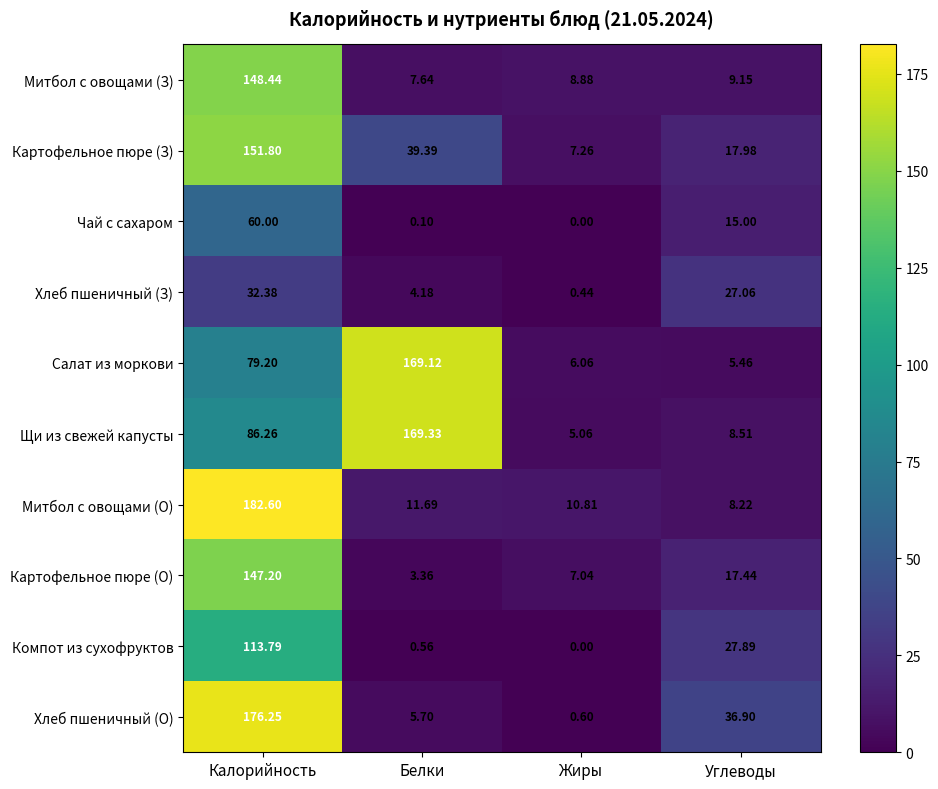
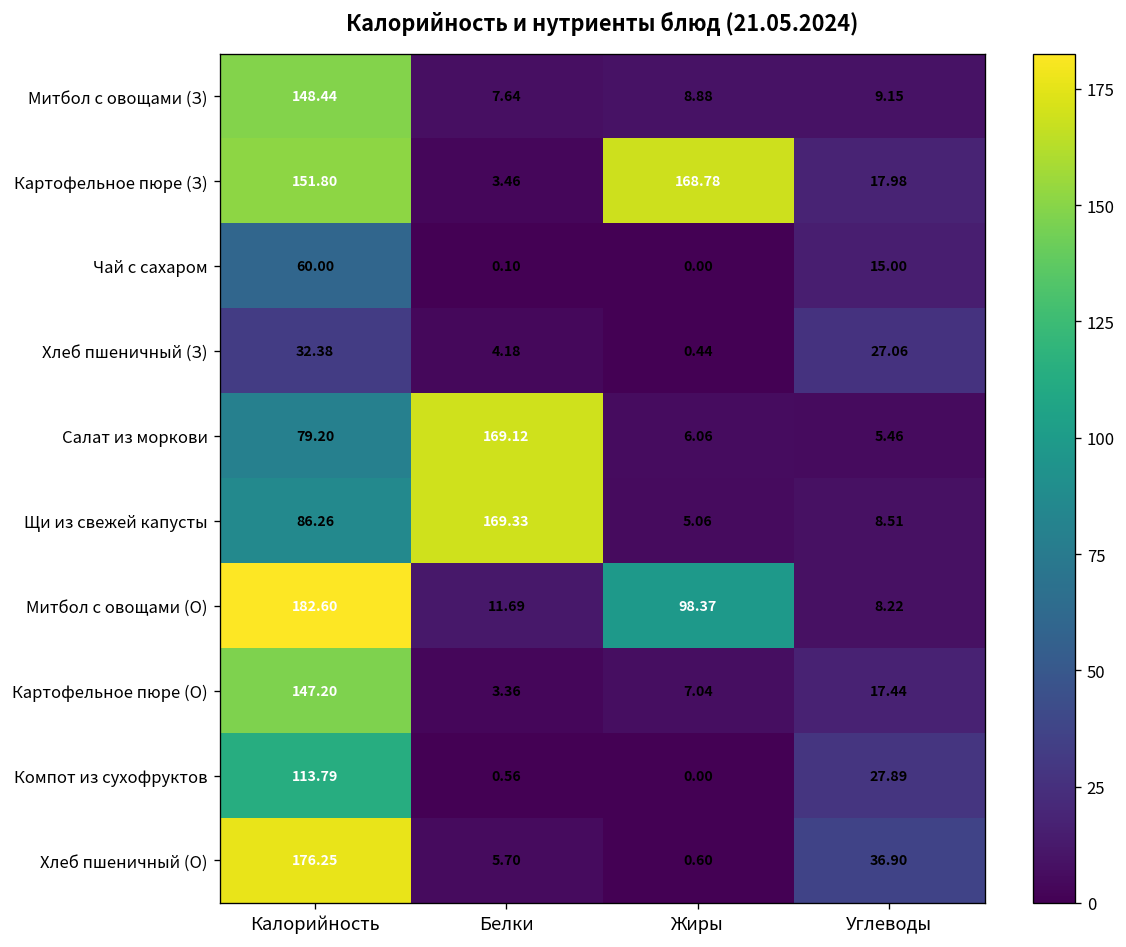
  {
    "Митбол с овощами (З)": {
      "Калорийность": 148.44,
      "Белки": 7.64,
      "Жиры": 8.88,
      "Углеводы": 9.15
    },
    "Картофельное пюре (З)": {
      "Калорийность": 151.80,
-     "Белки": 39.39,
-     "Жиры": 7.26,
+     "Белки": 3.46,
+     "Жиры": 168.78,
      "Углеводы": 17.98
    },
    "Чай с сахаром": {
      "Калорийность": 60.00,
      "Белки": 0.10,
      "Жиры": 0.00,
      "Углеводы": 15.00
    },
    "Хлеб пшеничный (З)": {
      "Калорийность": 32.38,
      "Белки": 4.18,
      "Жиры": 0.44,
      "Углеводы": 27.06
    },
    "Салат из моркови": {
      "Калорийность": 79.20,
      "Белки": 169.12,
      "Жиры": 6.06,
      "Углеводы": 5.46
    },
    "Щи из свежей капусты": {
      "Калорийность": 86.26,
      "Белки": 169.33,
      "Жиры": 5.06,
      "Углеводы": 8.51
    },
    "Митбол с овощами (О)": {
      "Калорийность": 182.60,
      "Белки": 11.69,
-     "Жиры": 10.81,
+     "Жиры": 98.37,
      "Углеводы": 8.22
    },
    "Картофельное пюре (О)": {
      "Калорийность": 147.20,
      "Белки": 3.36,
      "Жиры": 7.04,
      "Углеводы": 17.44
    },
    "Компот из сухофруктов": {
      "Калорийность": 113.79,
      "Белки": 0.56,
      "Жиры": 0.00,
      "Углеводы": 27.89
    },
    "Хлеб пшеничный (О)": {
      "Калорийность": 176.25,
      "Белки": 5.70,
      "Жиры": 0.60,
      "Углеводы": 36.90
    }
  }
